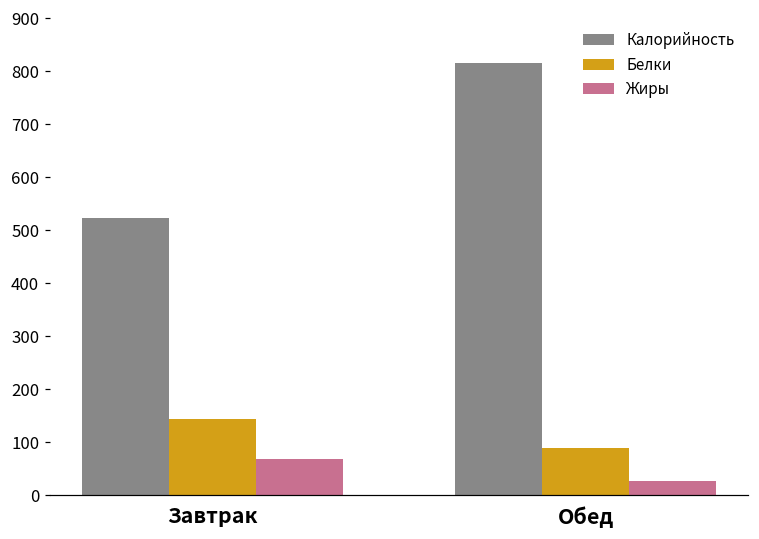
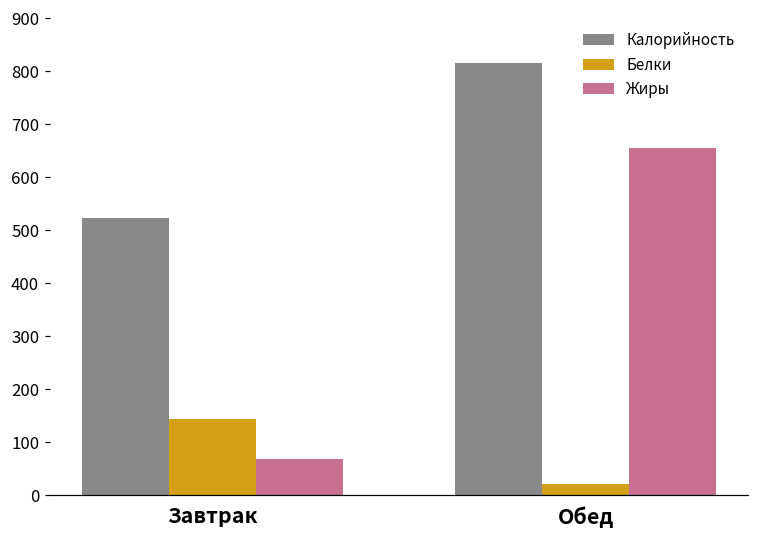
  {
    "Калорийность": {
      "Завтрак": 520,
      "Обед": 820
    },
    "Белки": {
      "Завтрак": 140,
-     "Обед": 90
+     "Обед": 20
    },
    "Жиры": {
      "Завтрак": 70,
-     "Обед": 30
+     "Обед": 660
    }
  }
